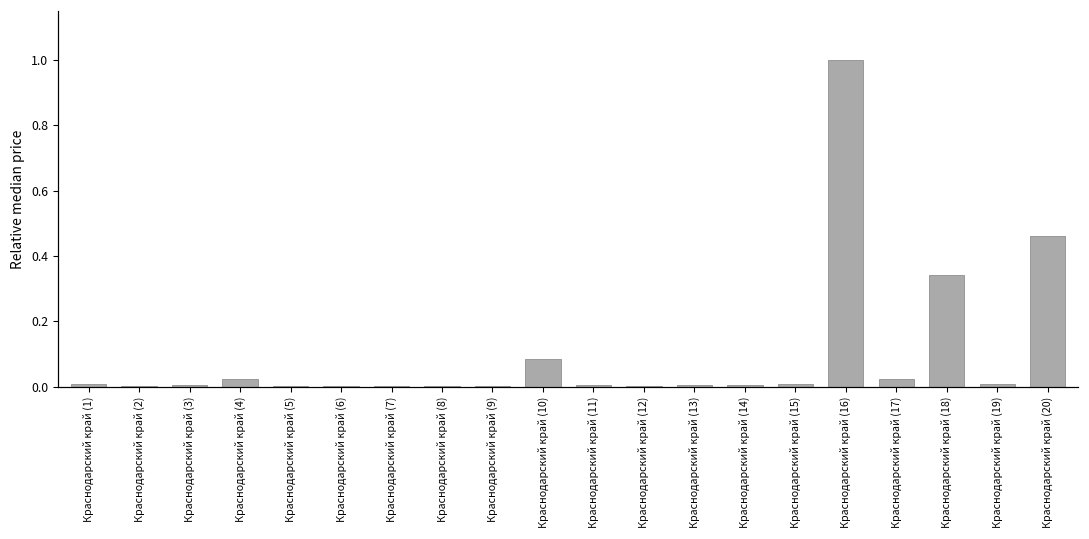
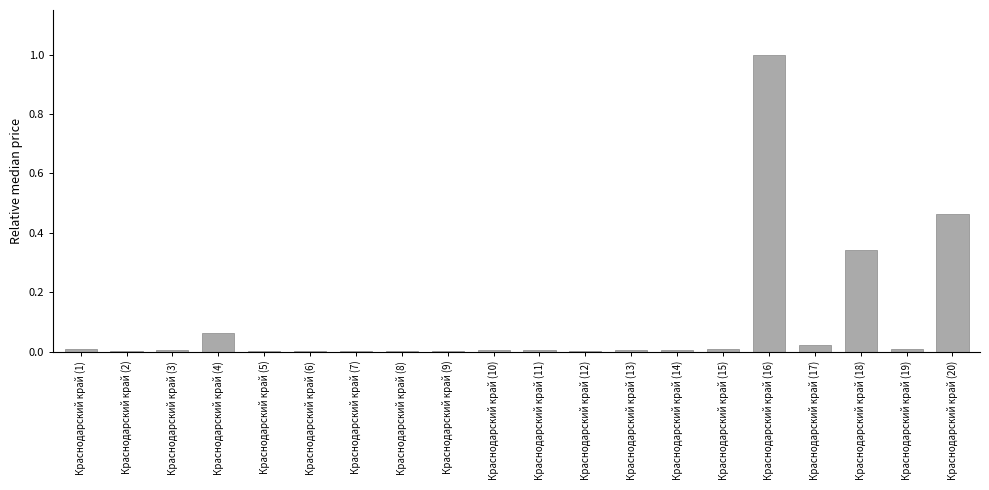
  {
-   "Краснодарский край (4)": 0.02,
-   "Краснодарский край (10)": 0.08,
+   "Краснодарский край (4)": 0.06,
+   "Краснодарский край (10)": 0.00,
    "Краснодарский край (16)": 1.00,
    "Краснодарский край (17)": 0.02,
    "Краснодарский край (18)": 0.34,
    "Краснодарский край (20)": 0.46
  }
